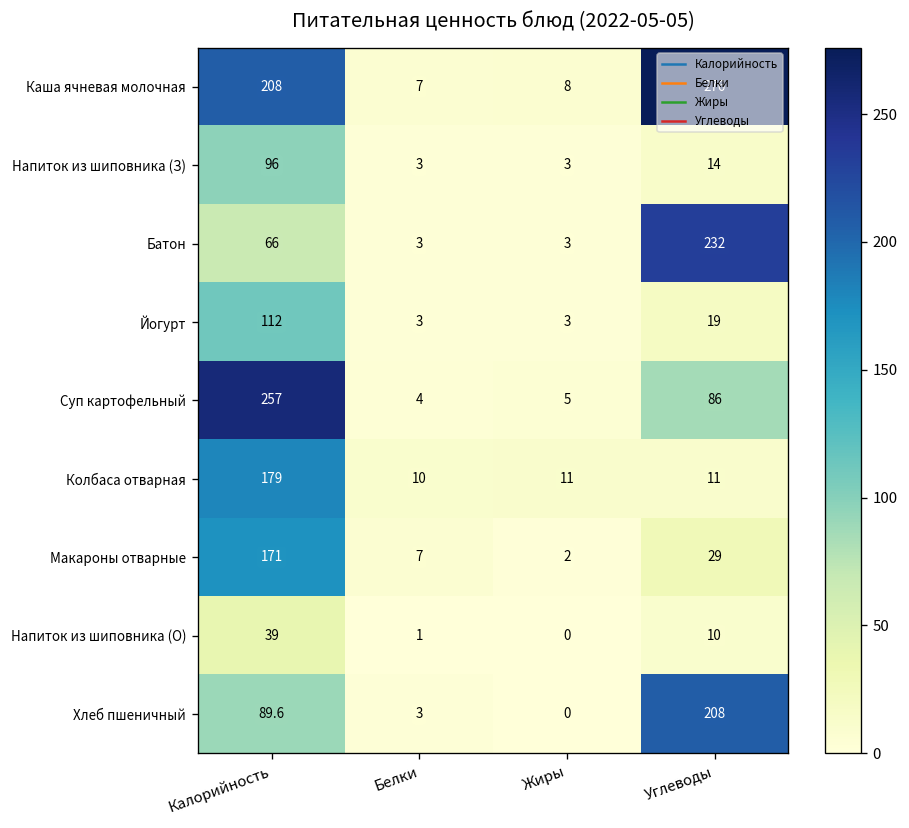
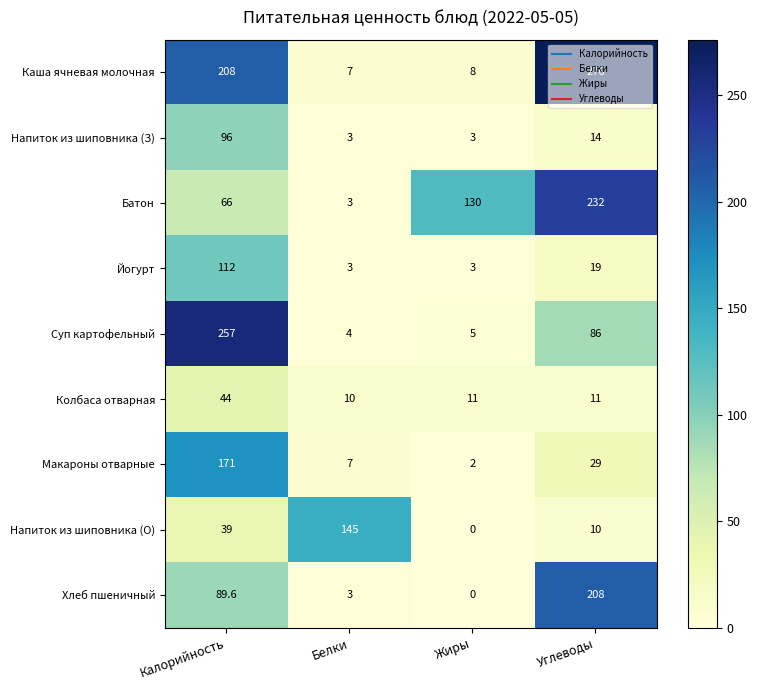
  {
    "Батон": {
-     "Жиры": 3
+     "Жиры": 130
    },
    "Колбаса отварная": {
-     "Калорийность": 179
+     "Калорийность": 44
    },
    "Напиток из шиповника (О)": {
-     "Белки": 1
+     "Белки": 145
    }
  }
